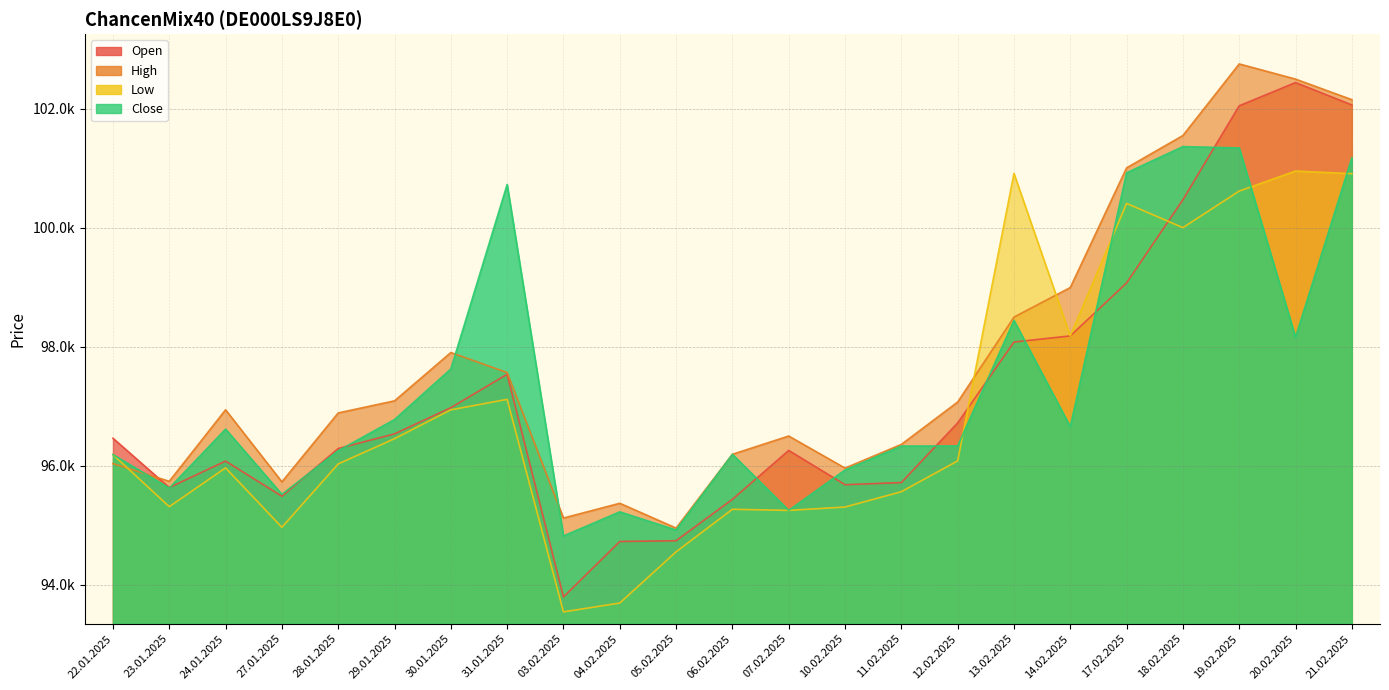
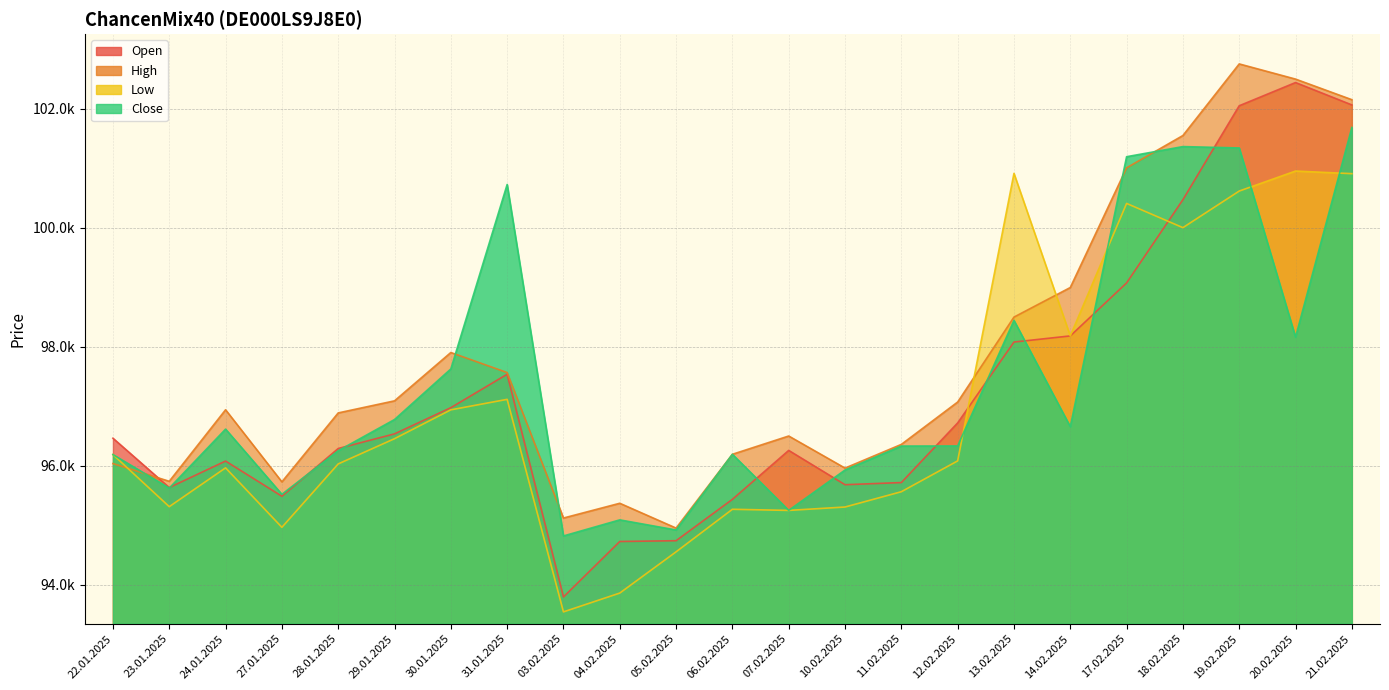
  {
    "Low": {
      "23.01.2025": 95300,
      "24.01.2025": 96000,
      "27.01.2025": 95000,
      "28.01.2025": 96000,
      "29.01.2025": 96500,
      "31.01.2025": 97100,
      "03.02.2025": 93500,
-     "04.02.2025": 93700,
+     "04.02.2025": 93900,
      "05.02.2025": 94600,
      "06.02.2025": 95300,
      "10.02.2025": 95300,
      "11.02.2025": 95600,
      "12.02.2025": 96100,
      "13.02.2025": 100900,
      "17.02.2025": 100400,
      "18.02.2025": 100000,
      "19.02.2025": 100600,
      "20.02.2025": 101000,
      "21.02.2025": 100900
    },
    "Close": {
      "24.01.2025": 96600,
      "29.01.2025": 96800,
      "30.01.2025": 97600,
      "31.01.2025": 100700,
      "03.02.2025": 94800,
-     "04.02.2025": 95200,
+     "04.02.2025": 95100,
      "12.02.2025": 96300,
      "13.02.2025": 98400,
      "14.02.2025": 96700,
-     "17.02.2025": 100900,
+     "17.02.2025": 101200,
      "18.02.2025": 101400,
      "19.02.2025": 101300,
      "20.02.2025": 98200,
-     "21.02.2025": 101200
+     "21.02.2025": 101700
    }
  }
